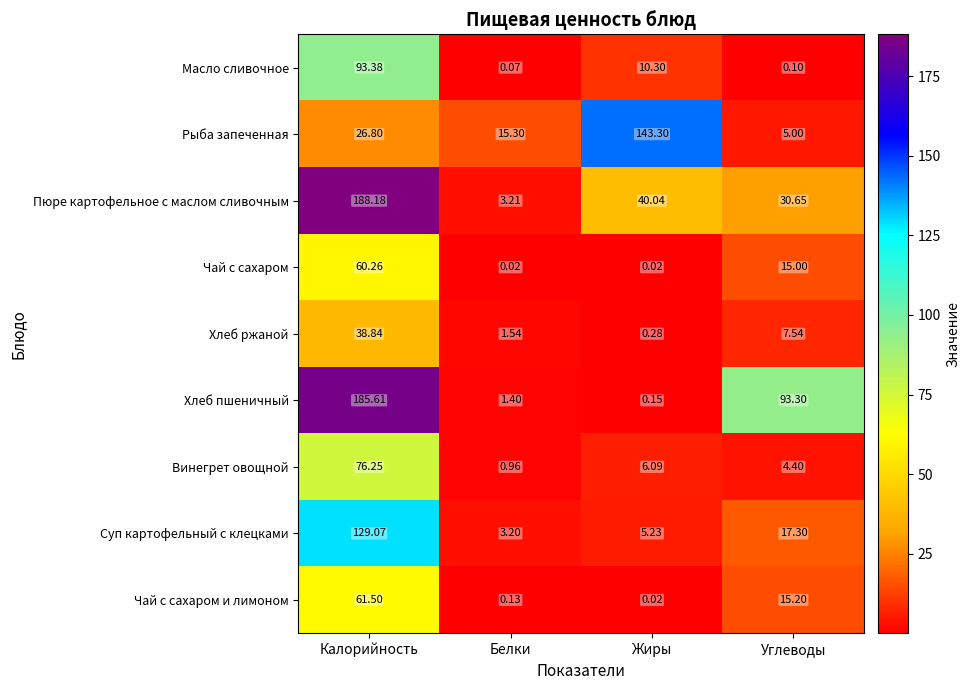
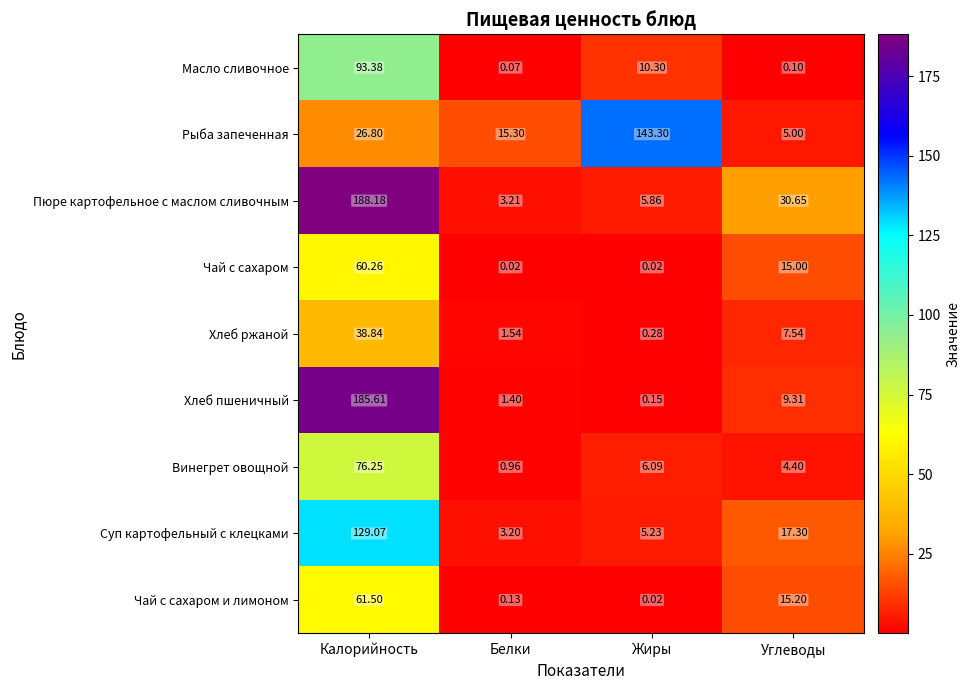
  {
    "Пюре картофельное с маслом сливочным": {
-     "Жиры": 40.04
+     "Жиры": 5.86
    },
    "Хлеб пшеничный": {
-     "Углеводы": 93.30
+     "Углеводы": 9.31
    }
  }
